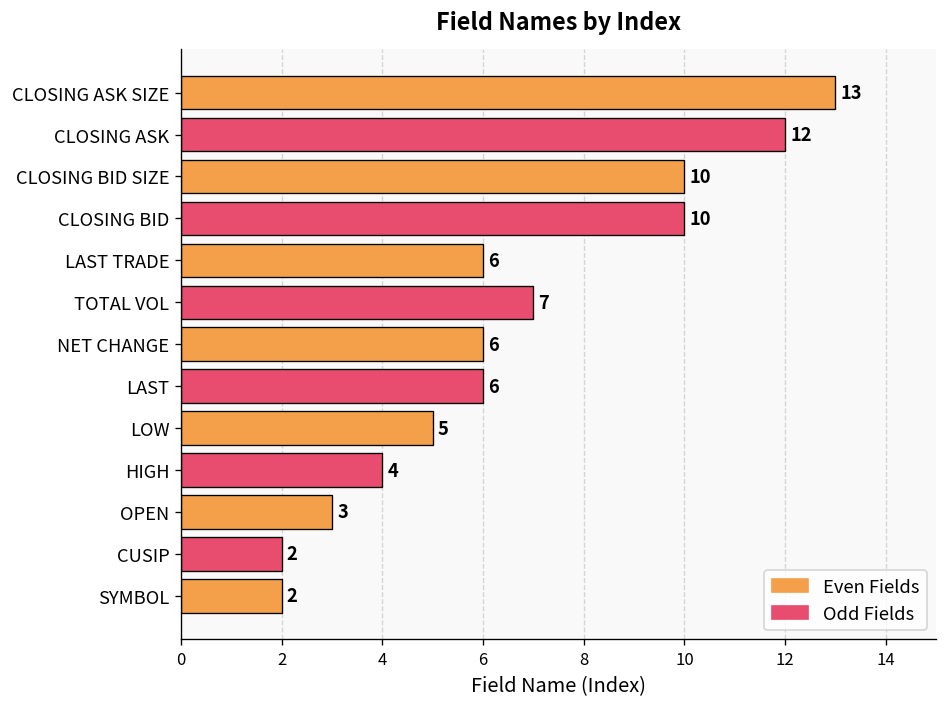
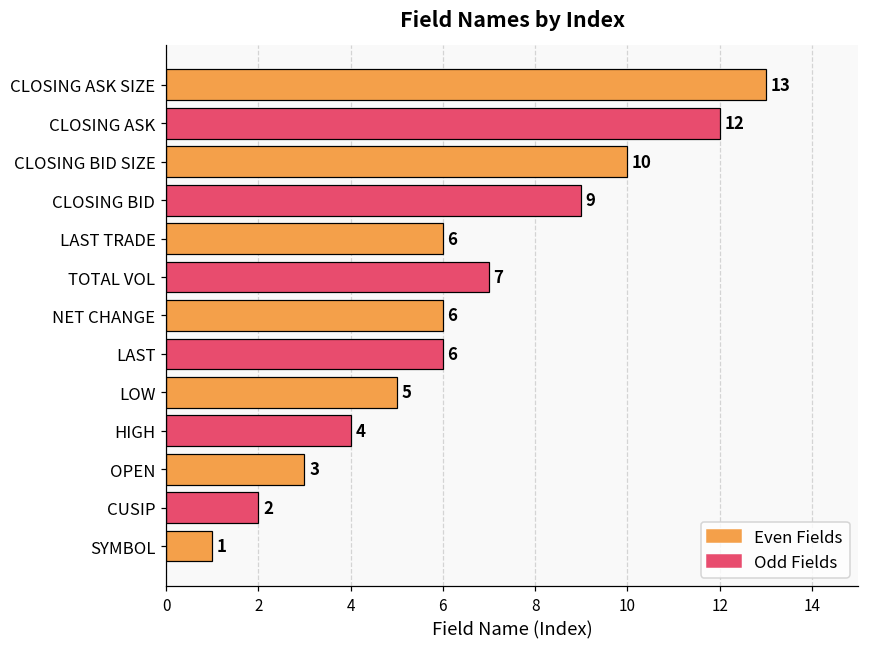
  {
    "CLOSING ASK SIZE": 13,
    "CLOSING ASK": 12,
    "CLOSING BID SIZE": 10,
-   "CLOSING BID": 10,
+   "CLOSING BID": 9,
    "LAST TRADE": 6,
    "TOTAL VOL": 7,
    "NET CHANGE": 6,
    "LAST": 6,
    "LOW": 5,
    "HIGH": 4,
    "OPEN": 3,
    "CUSIP": 2,
-   "SYMBOL": 2
+   "SYMBOL": 1
  }
